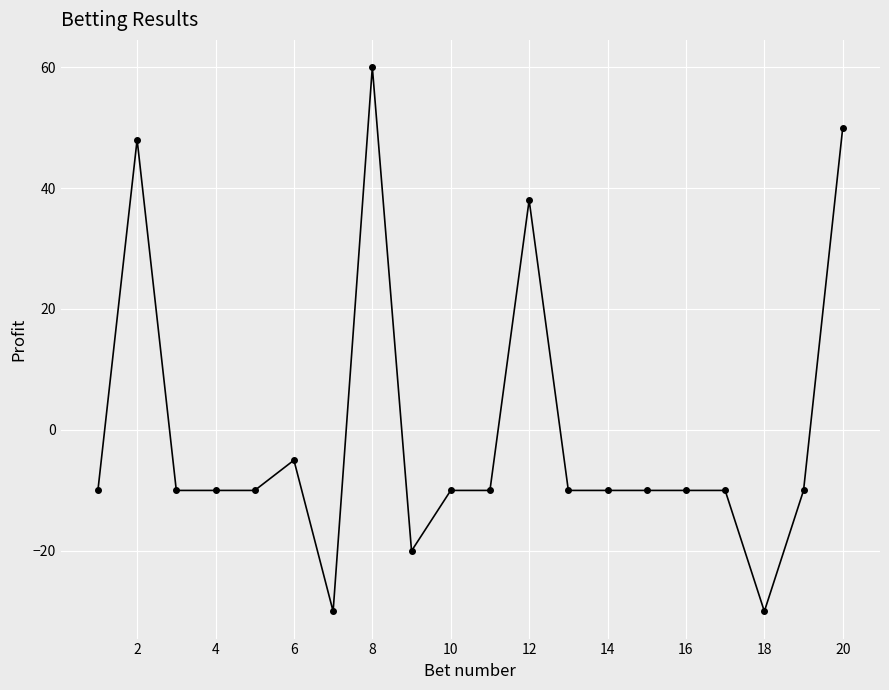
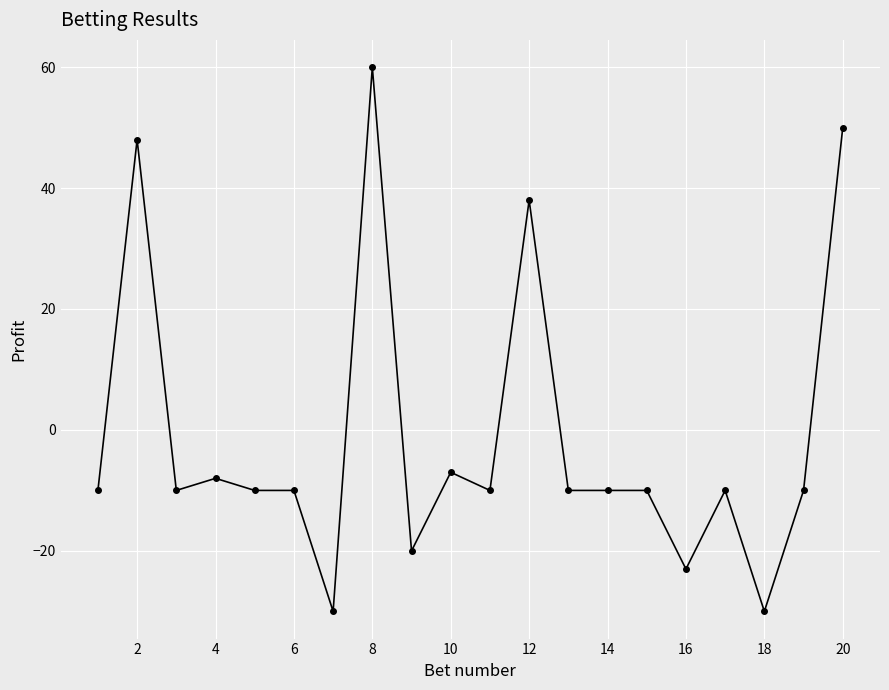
  {
    "2": 48,
-   "4": -10,
-   "6": -5,
+   "4": -8,
+   "6": -10,
    "8": 60,
-   "10": -10,
+   "10": -7,
    "12": 38,
    "14": -10,
-   "16": -10,
+   "16": -23,
    "18": -30,
    "20": 50
  }
